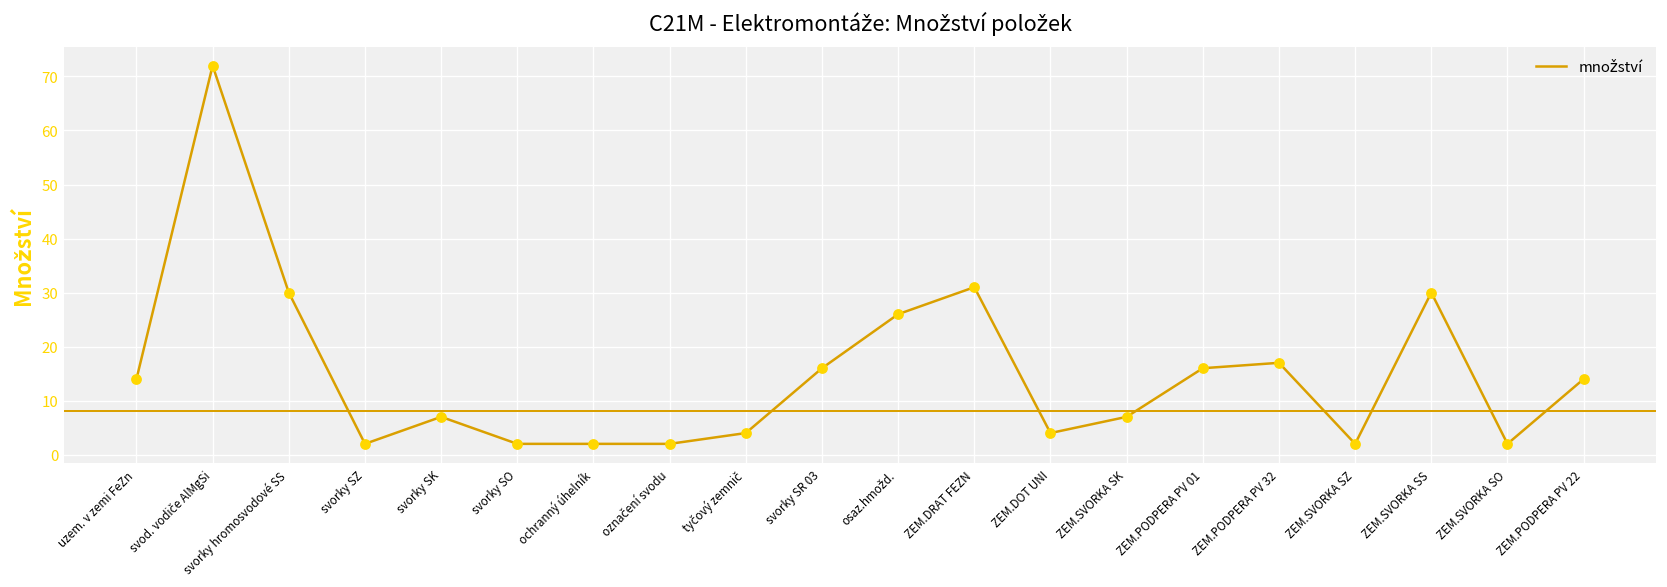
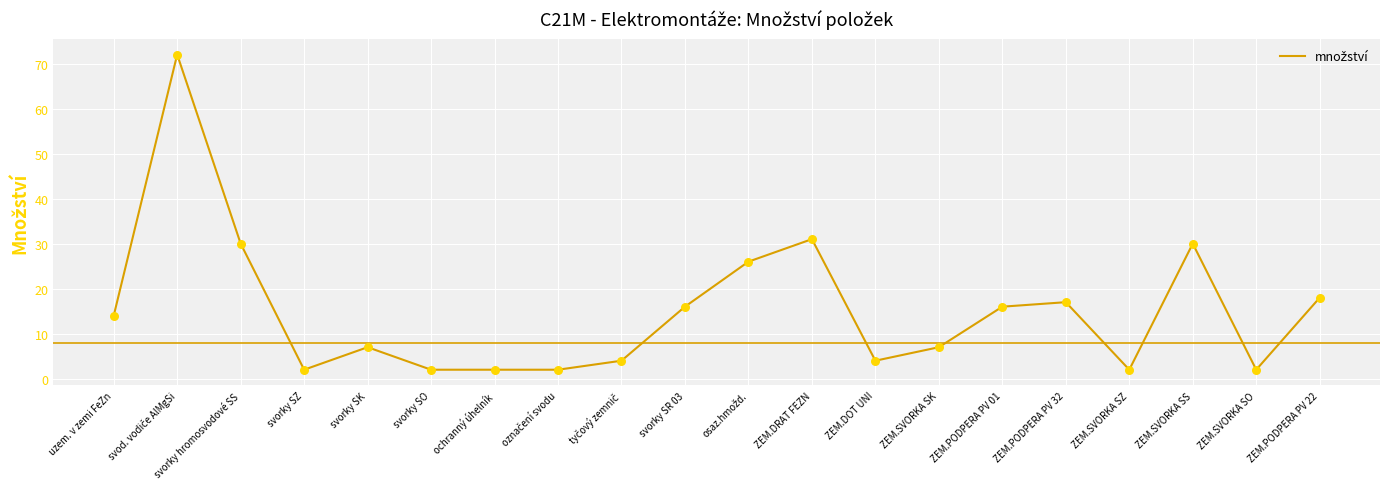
  {
    "uzem. v zemi FeZn": 14,
    "svod. vodiče AlMgSi": 72,
    "svorky hromosvodové SS": 30,
    "svorky SZ": 2,
    "svorky SK": 7,
    "svorky SO": 2,
    "ochranný úhelník": 2,
    "označení svodu": 2,
    "tyčový zemnič": 4,
    "svorky SR 03": 16,
    "osaz.hmožd.": 26,
    "ZEM.DRAT FEZN": 31,
    "ZEM.DOT UNI": 4,
    "ZEM.SVORKA SK": 7,
    "ZEM.PODPERA PV 01": 16,
    "ZEM.PODPERA PV 32": 17,
    "ZEM.SVORKA SZ": 2,
    "ZEM.SVORKA SS": 30,
    "ZEM.SVORKA SO": 2,
-   "ZEM.PODPERA PV 22": 14
+   "ZEM.PODPERA PV 22": 18
  }
